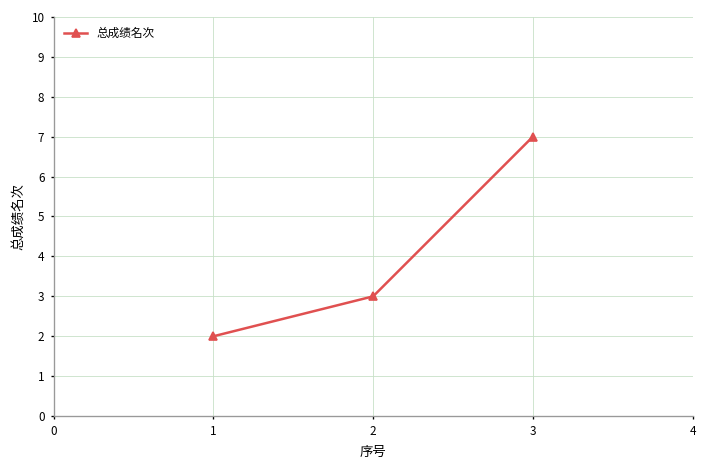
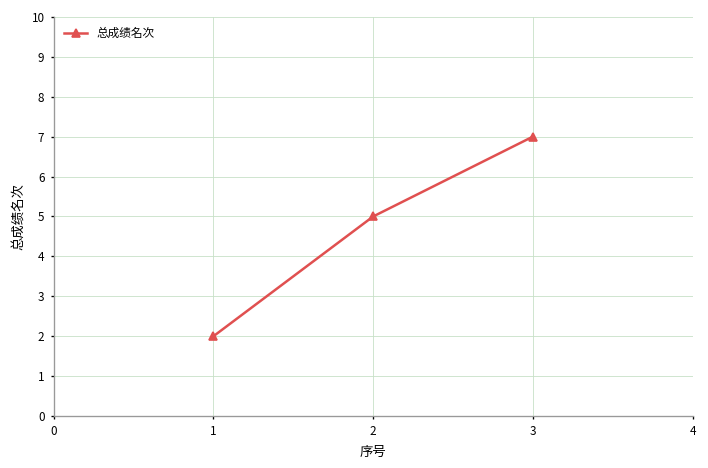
  {
    "1": 2,
-   "2": 3,
+   "2": 5,
    "3": 7
  }
